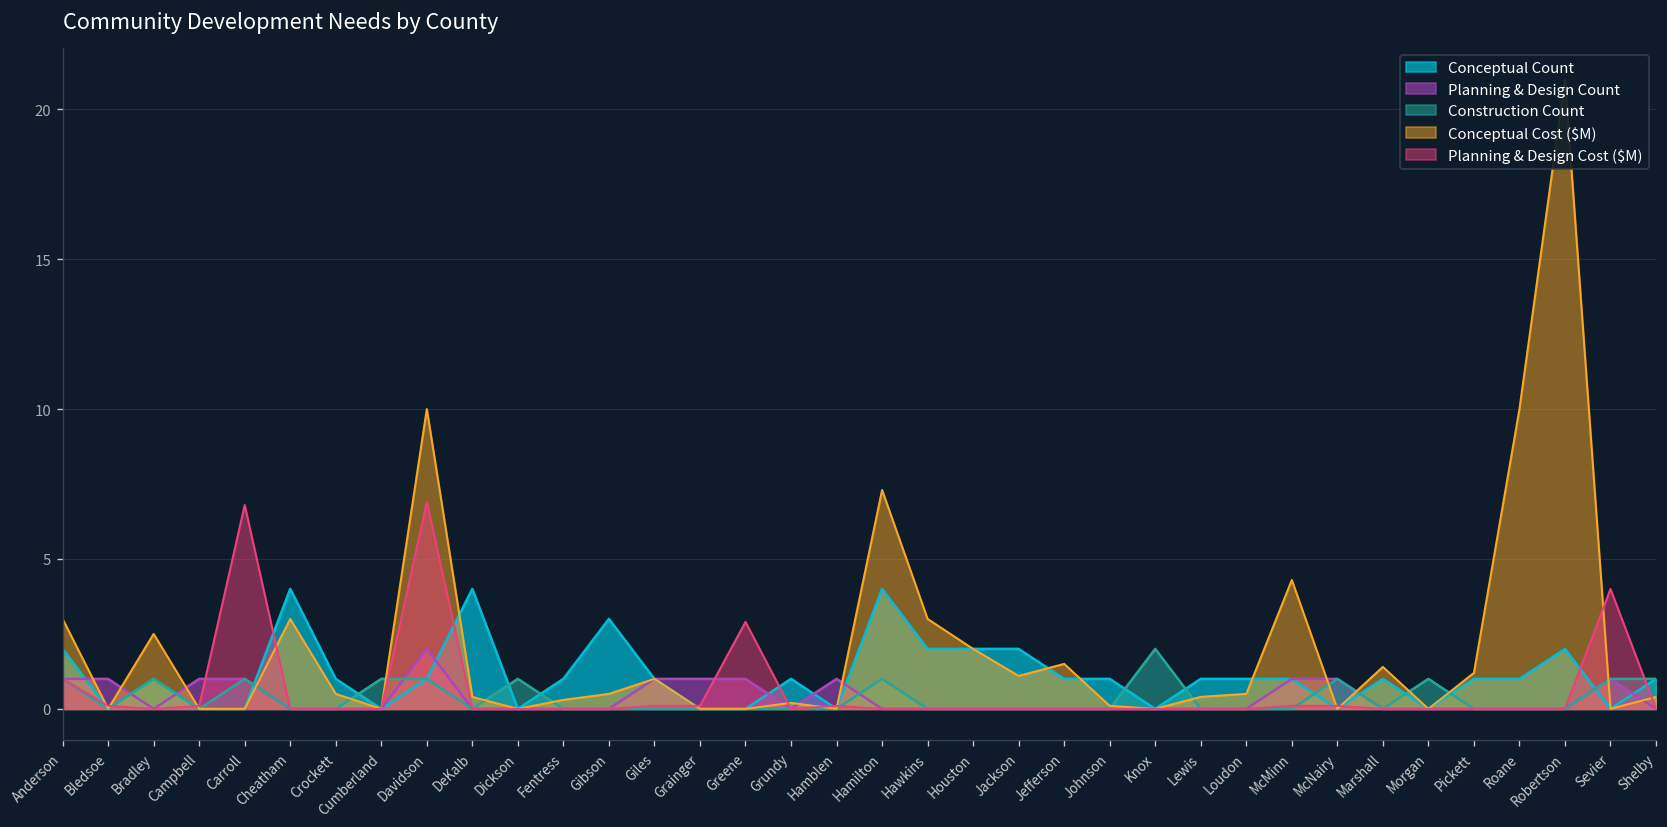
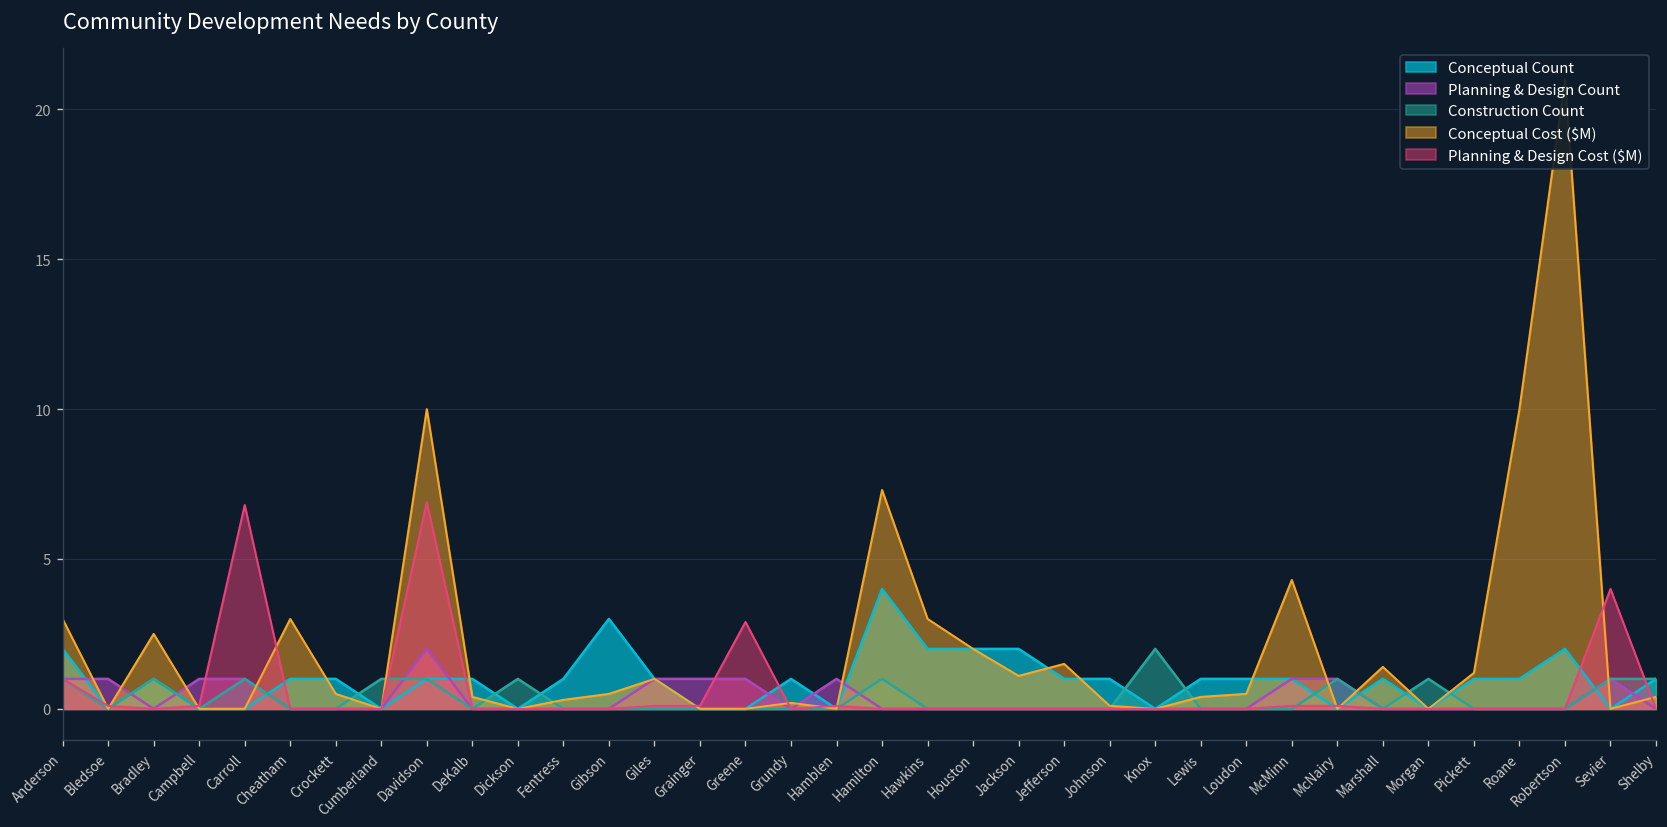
  {
    "Conceptual Count": {
      "Anderson": 2,
-     "Cheatham": 4,
+     "Cheatham": 1,
      "Crockett": 1,
-     "DeKalb": 4,
+     "DeKalb": 1,
      "Fentress": 1,
      "Gibson": 3,
      "Grundy": 1,
      "Hamilton": 4,
      "Hawkins": 2,
      "Jackson": 2,
      "Jefferson": 1,
      "Johnson": 1,
      "Lewis": 1,
      "Loudon": 1,
      "Marshall": 1,
      "Pickett": 1,
      "Roane": 1,
      "Robertson": 2
    },
    "Planning & Design Count": {
      "Bledsoe": 1,
      "Campbell": 1,
      "Davidson": 2,
      "Grainger": 1,
      "Greene": 1,
      "Hamblen": 1
    },
    "Construction Count": {
      "Cumberland": 1,
      "Dickson": 1,
      "Hamilton": 1,
      "Knox": 2,
      "Morgan": 1
    },
    "Conceptual Cost ($M)": {
      "Anderson": 3,
      "Bradley": 2.5,
      "Cheatham": 3,
      "Crockett": 0.5,
      "Davidson": 10,
      "DeKalb": 0.4,
      "Fentress": 0.3,
      "Gibson": 0.5,
      "Grundy": 0.2,
      "Hamilton": 7.3,
      "Hawkins": 3,
      "Jackson": 1,
      "Jefferson": 1.5,
      "Lewis": 0.4,
      "Loudon": 0.5,
      "McMinn": 4.3,
      "Marshall": 1.4,
      "Pickett": 1.2,
      "Roane": 10,
      "Shelby": 0.4
    },
    "Planning & Design Cost ($M)": {
      "Carroll": 6.8,
      "Davidson": 7,
      "Greene": 3,
      "Sevier": 4
    }
  }
